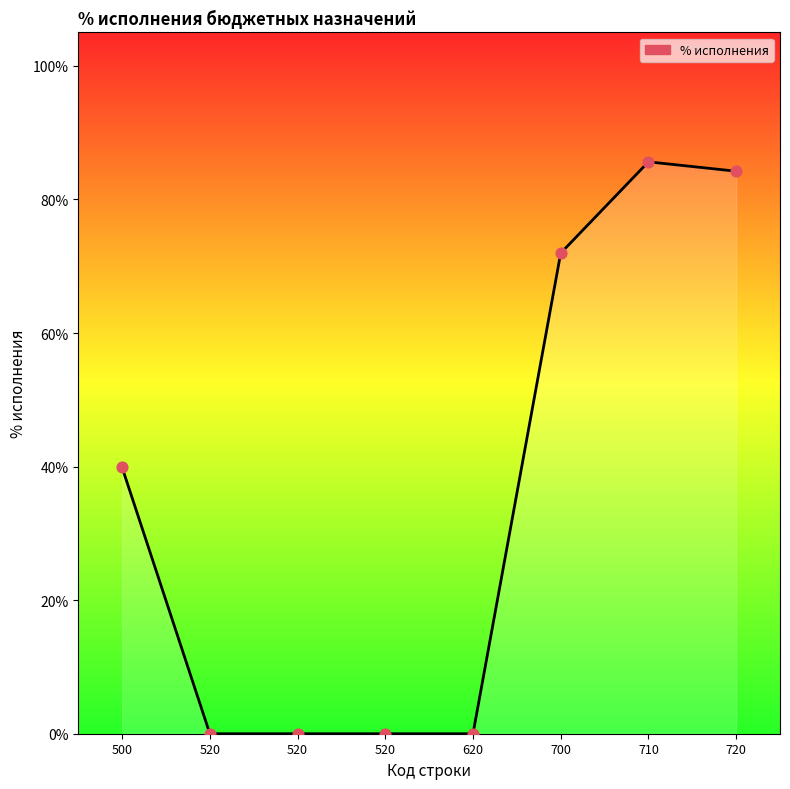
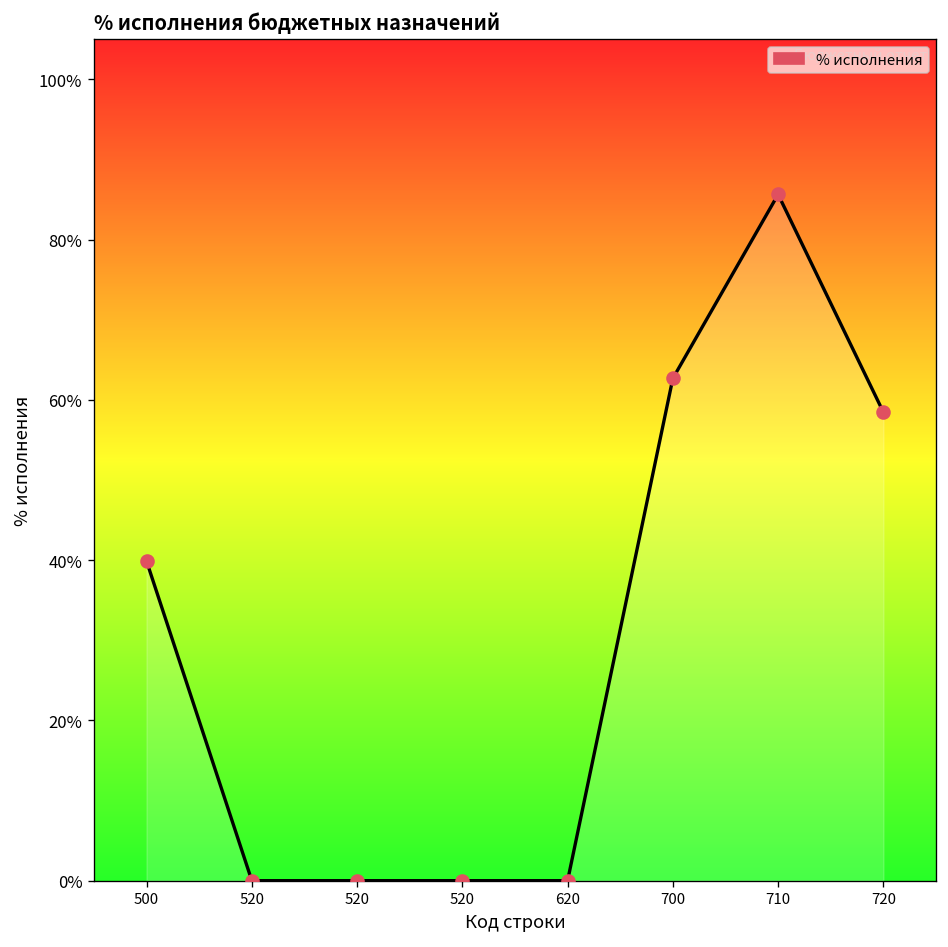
  {
    "500": "40%",
    "620": "0%",
-   "700": "72%",
+   "700": "63%",
    "710": "86%",
-   "720": "84%"
+   "720": "58%"
  }
